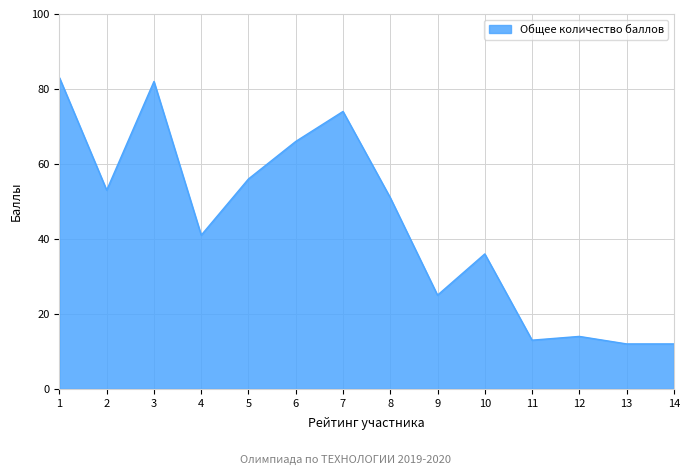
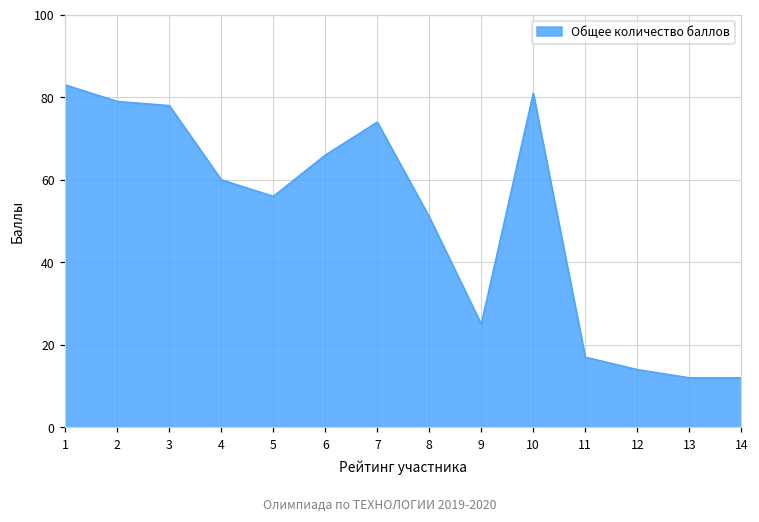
  {
    "1": 83,
-   "2": 53,
-   "3": 82,
-   "4": 41,
+   "2": 79,
+   "3": 78,
+   "4": 60,
    "5": 56,
    "6": 66,
    "7": 74,
    "8": 51,
    "9": 25,
-   "10": 36,
-   "11": 13,
+   "10": 81,
+   "11": 17,
    "12": 14,
    "13": 12,
    "14": 12
  }
